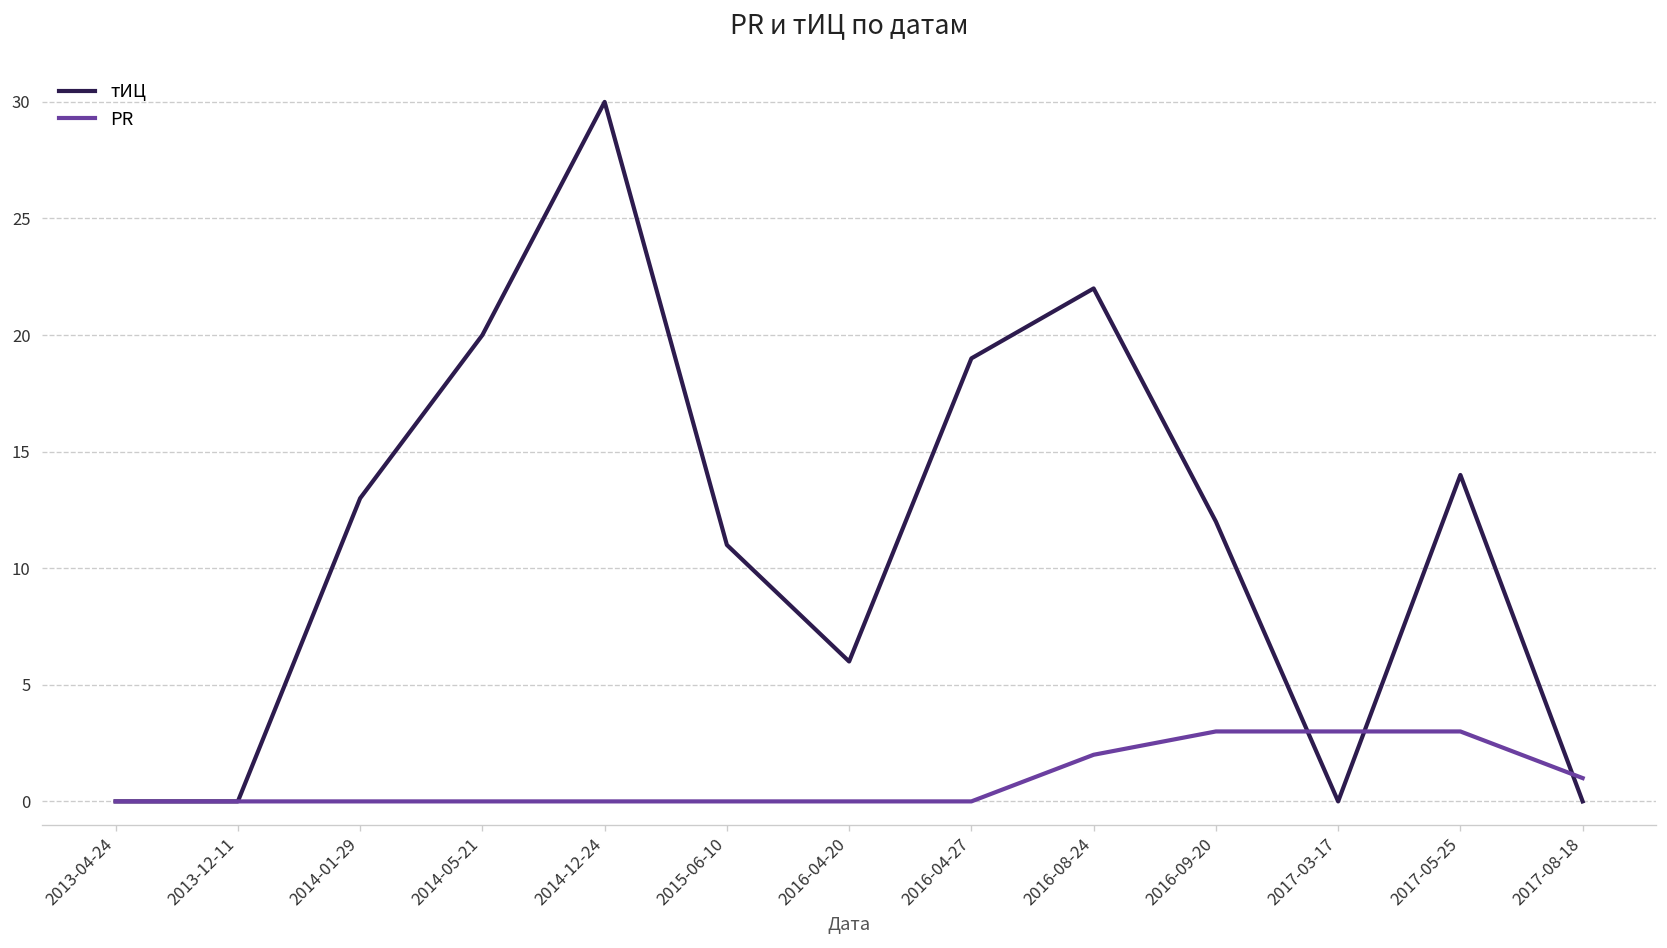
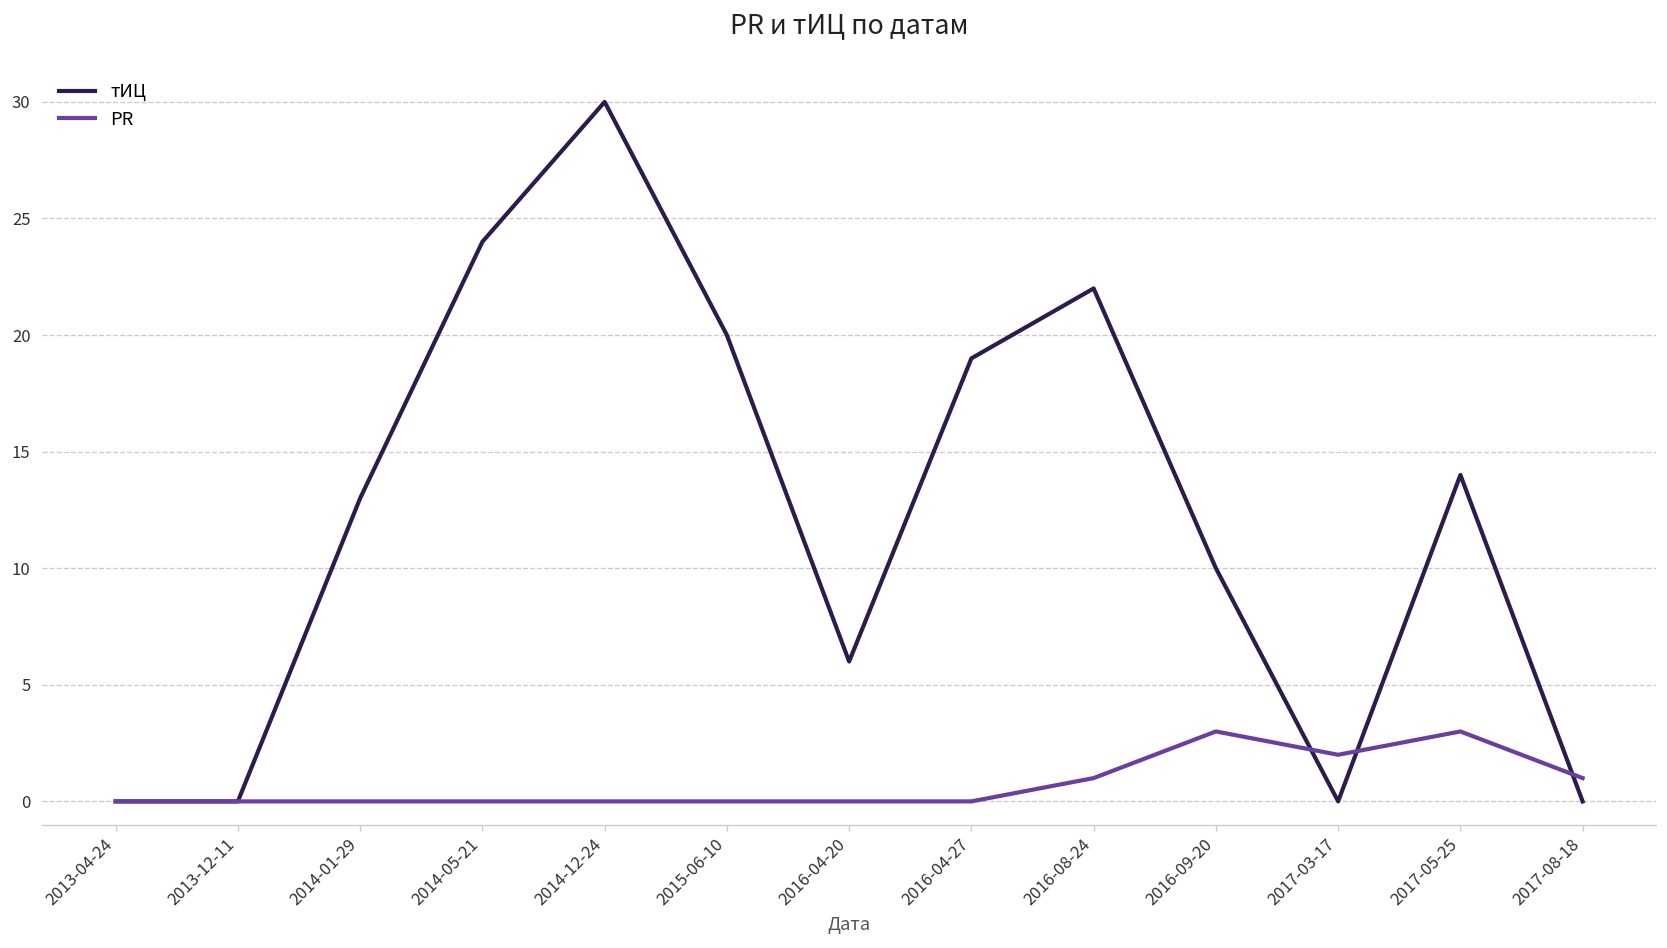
  {
    "тИЦ": {
      "2014-01-29": 13,
-     "2014-05-21": 20,
+     "2014-05-21": 24,
      "2014-12-24": 30,
-     "2015-06-10": 11,
+     "2015-06-10": 20,
      "2016-04-20": 6,
      "2016-04-27": 19,
      "2016-08-24": 22,
-     "2016-09-20": 12,
+     "2016-09-20": 10,
      "2017-03-17": 0,
      "2017-05-25": 14,
      "2017-08-18": 0
    },
    "PR": {
      "2014-01-29": 0,
      "2014-05-21": 0,
      "2014-12-24": 0,
      "2015-06-10": 0,
      "2016-04-20": 0,
      "2016-04-27": 0,
-     "2016-08-24": 2,
+     "2016-08-24": 1,
      "2016-09-20": 3,
-     "2017-03-17": 3,
+     "2017-03-17": 2,
      "2017-05-25": 3,
      "2017-08-18": 1
    }
  }
